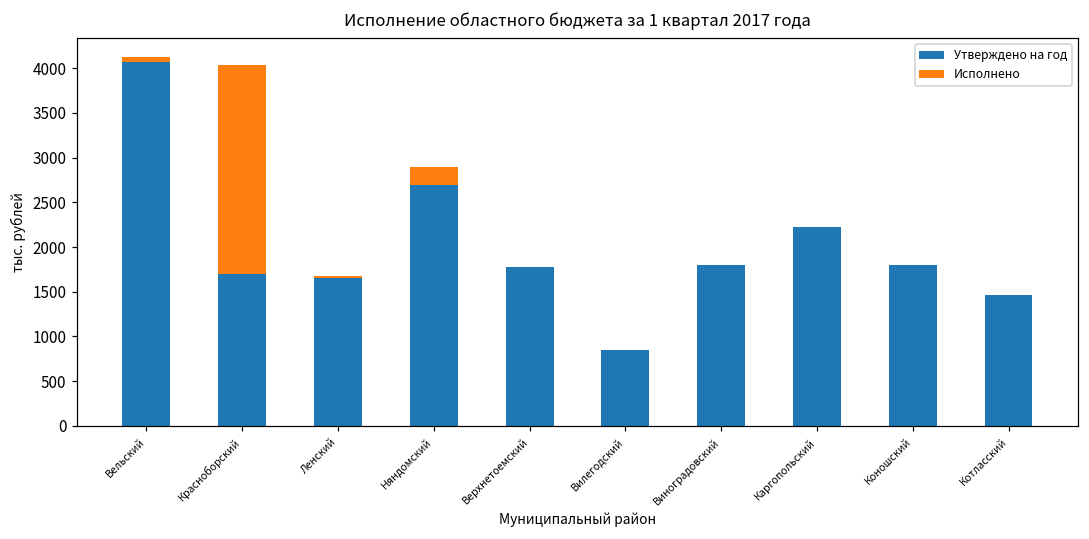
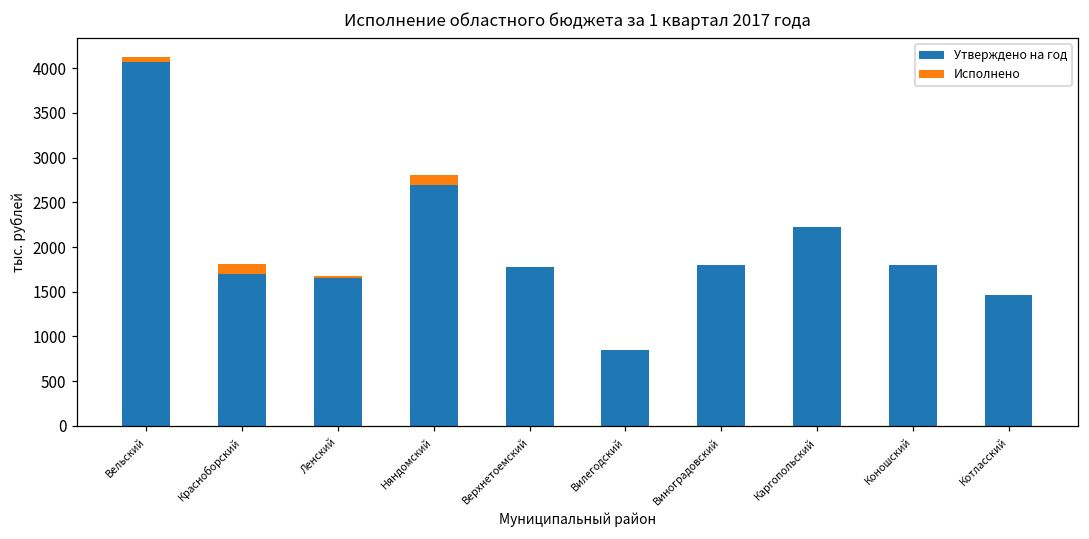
  {
    "Утверждено на год": {
      "Вельский": 4100,
      "Красноборский": 1700,
      "Ленский": 1600,
      "Няндомский": 2700,
      "Верхнетоемский": 1800,
      "Вилегодский": 800,
      "Виноградовский": 1800,
      "Каргопольский": 2200,
      "Коношский": 1800,
      "Котласский": 1500
    },
    "Исполнено": {
      "Вельский": 100,
-     "Красноборский": 2300,
-     "Няндомский": 200,
+     "Красноборский": 100,
+     "Няндомский": 100,
      "Верхнетоемский": 0,
      "Вилегодский": 0,
      "Виноградовский": 0,
      "Каргопольский": 0,
      "Коношский": 0,
      "Котласский": 0
    }
  }
